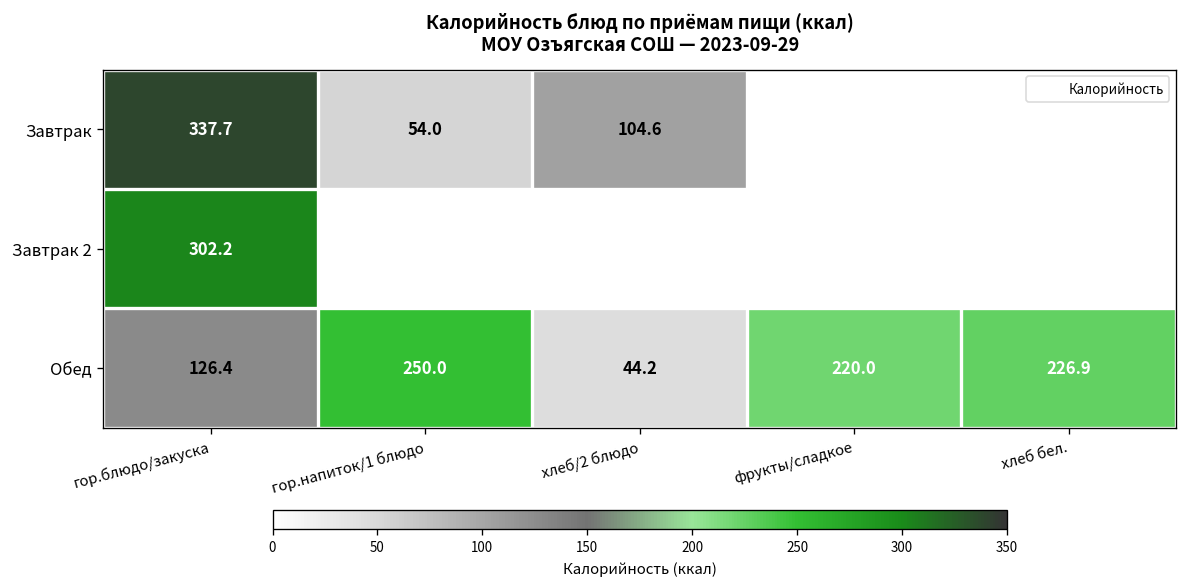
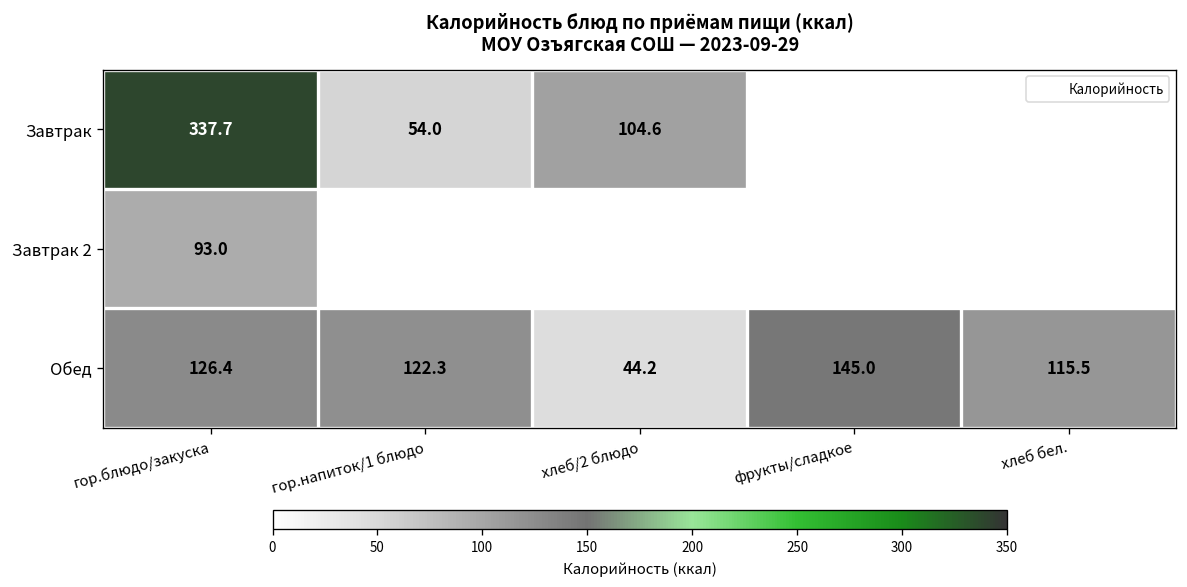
  {
    "Завтрак": {
      "гор.блюдо/закуска": 337.7,
      "гор.напиток/1 блюдо": 54.0,
      "хлеб/2 блюдо": 104.6
    },
    "Завтрак 2": {
-     "гор.блюдо/закуска": 302.2
+     "гор.блюдо/закуска": 93.0
    },
    "Обед": {
      "гор.блюдо/закуска": 126.4,
-     "гор.напиток/1 блюдо": 250.0,
+     "гор.напиток/1 блюдо": 122.3,
      "хлеб/2 блюдо": 44.2,
-     "фрукты/сладкое": 220.0,
-     "хлеб бел.": 226.9
+     "фрукты/сладкое": 145.0,
+     "хлеб бел.": 115.5
    }
  }
